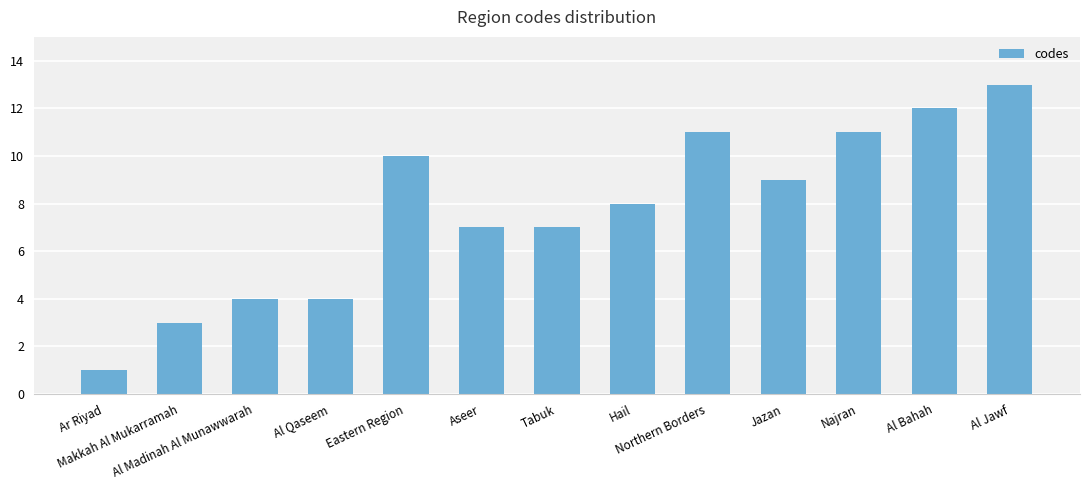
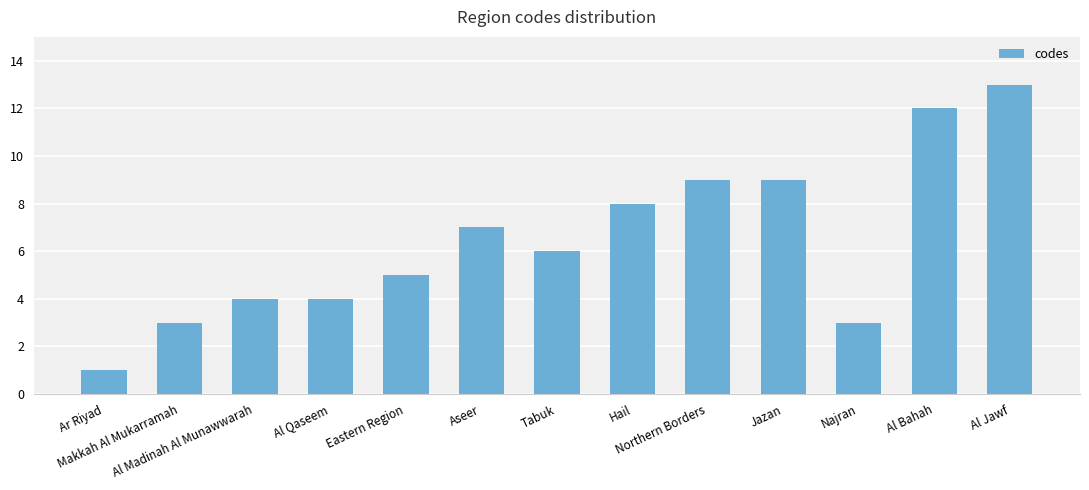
  {
    "Ar Riyad": 1,
    "Makkah Al Mukarramah": 3,
    "Al Madinah Al Munawwarah": 4,
    "Al Qaseem": 4,
-   "Eastern Region": 10,
+   "Eastern Region": 5,
    "Aseer": 7,
-   "Tabuk": 7,
+   "Tabuk": 6,
    "Hail": 8,
-   "Northern Borders": 11,
+   "Northern Borders": 9,
    "Jazan": 9,
-   "Najran": 11,
+   "Najran": 3,
    "Al Bahah": 12,
    "Al Jawf": 13
  }
